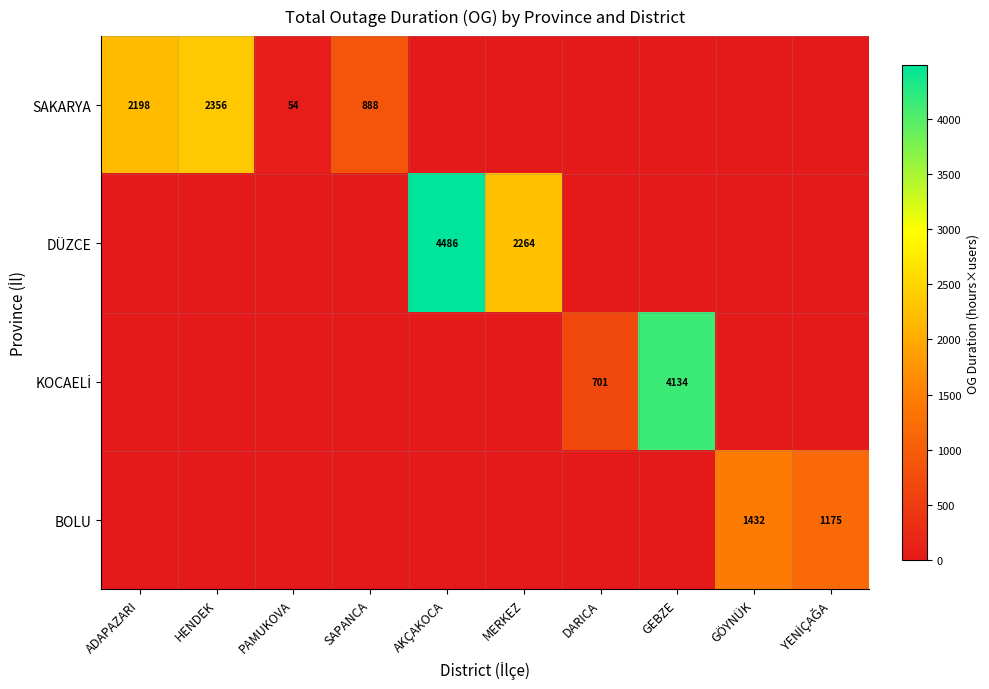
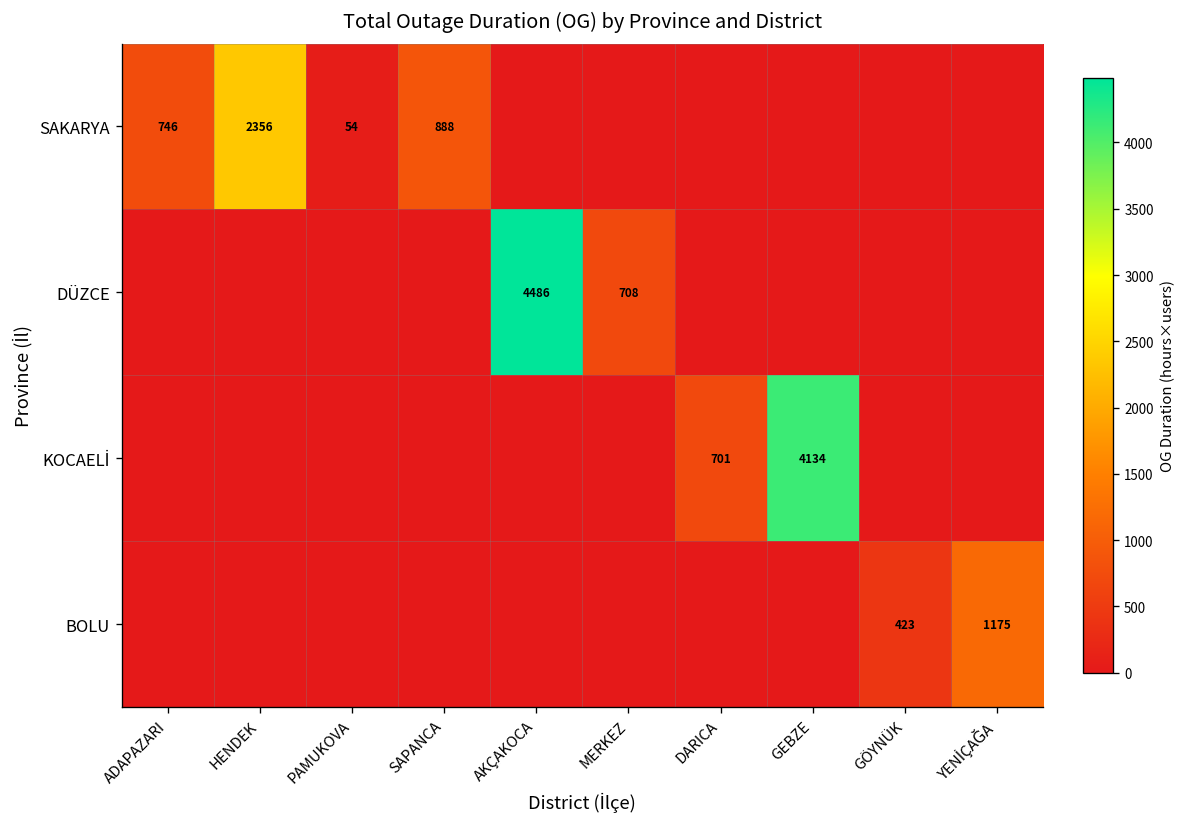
  {
    "SAKARYA": {
-     "ADAPAZARI": 2198,
+     "ADAPAZARI": 746,
      "HENDEK": 2356,
      "PAMUKOVA": 54,
      "SAPANCA": 888
    },
    "DÜZCE": {
      "AKÇAKOCA": 4486,
-     "MERKEZ": 2264
+     "MERKEZ": 708
    },
    "KOCAELİ": {
      "DARICA": 701,
      "GEBZE": 4134
    },
    "BOLU": {
-     "GÖYNÜK": 1432,
+     "GÖYNÜK": 423,
      "YENİÇAĞA": 1175
    }
  }
